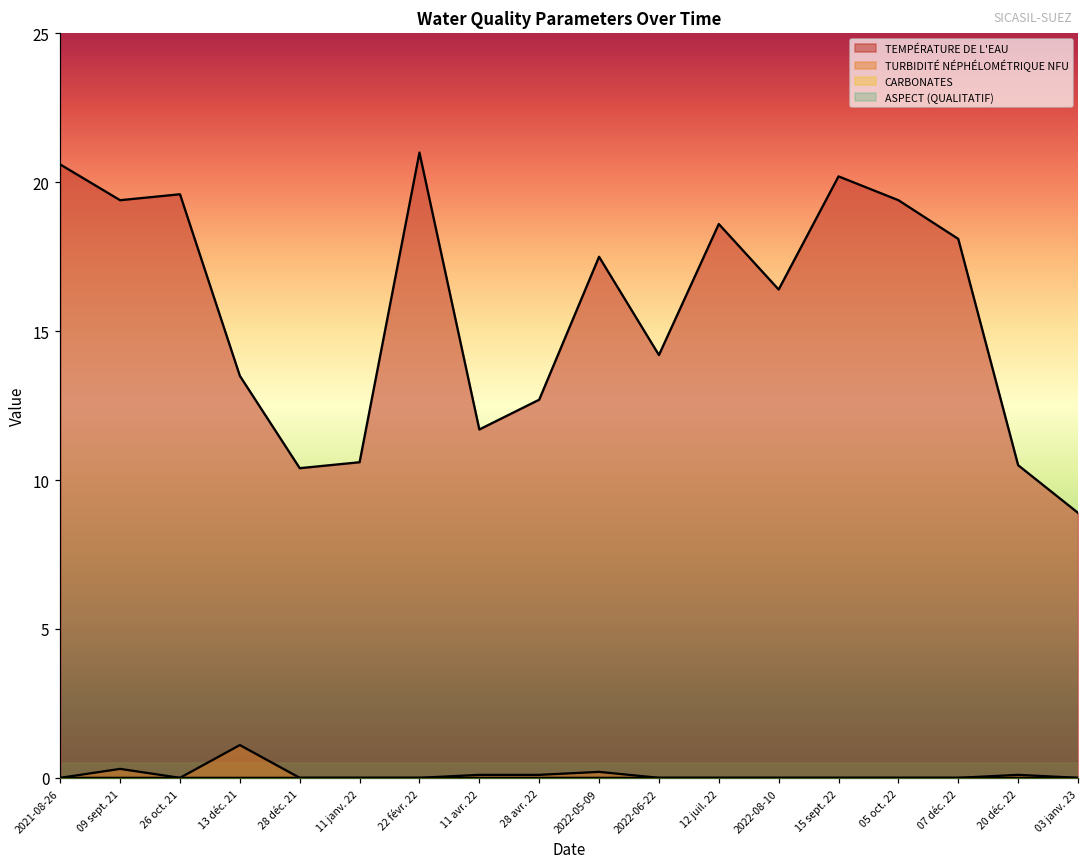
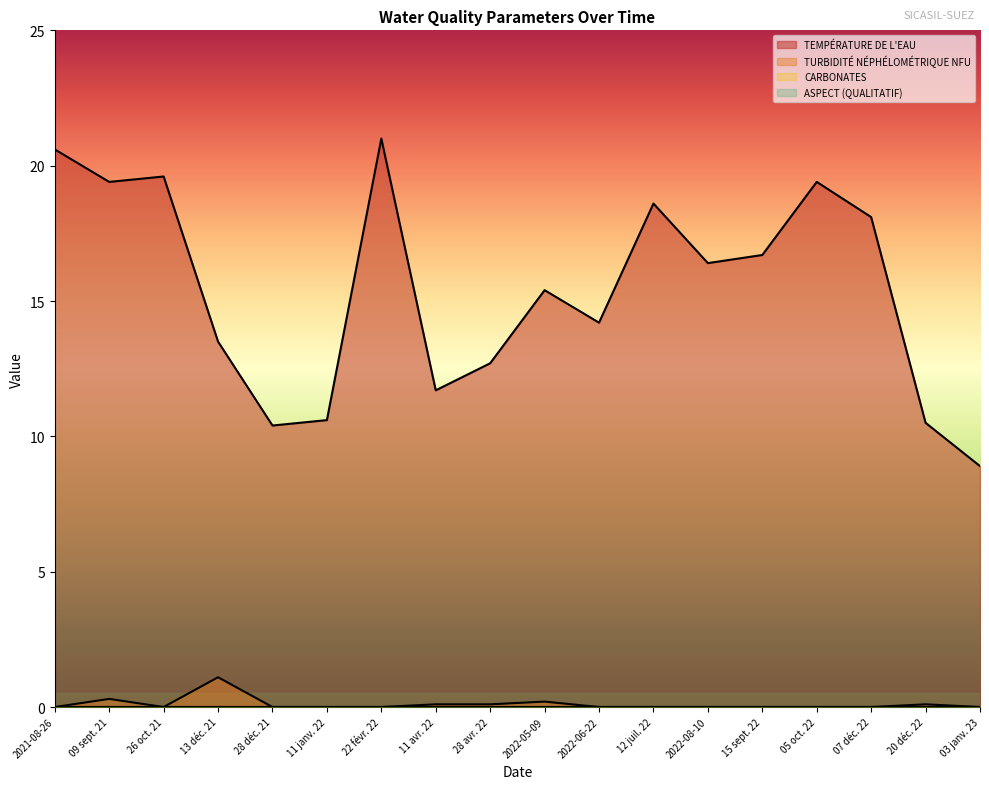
  {
    "TEMPÉRATURE DE L'EAU": {
      "2021-08-26": 20.6,
      "09 sept. 21": 19.4,
      "26 oct. 21": 19.6,
      "13 déc. 21": 13.5,
      "28 déc. 21": 10.4,
      "11 janv. 22": 10.6,
      "22 févr. 22": 21.0,
      "11 avr. 22": 11.7,
      "28 avr. 22": 12.7,
-     "2022-05-09": 17.5,
+     "2022-05-09": 15.4,
      "2022-06-22": 14.2,
      "12 juil. 22": 18.6,
      "2022-08-10": 16.4,
-     "15 sept. 22": 20.2,
+     "15 sept. 22": 16.7,
      "05 oct. 22": 19.4,
      "07 déc. 22": 18.1,
      "20 déc. 22": 10.5,
      "03 janv. 23": 8.9
    },
    "TURBIDITÉ NÉPHÉLOMÉTRIQUE NFU": {
      "13 déc. 21": 1.1
    }
  }
